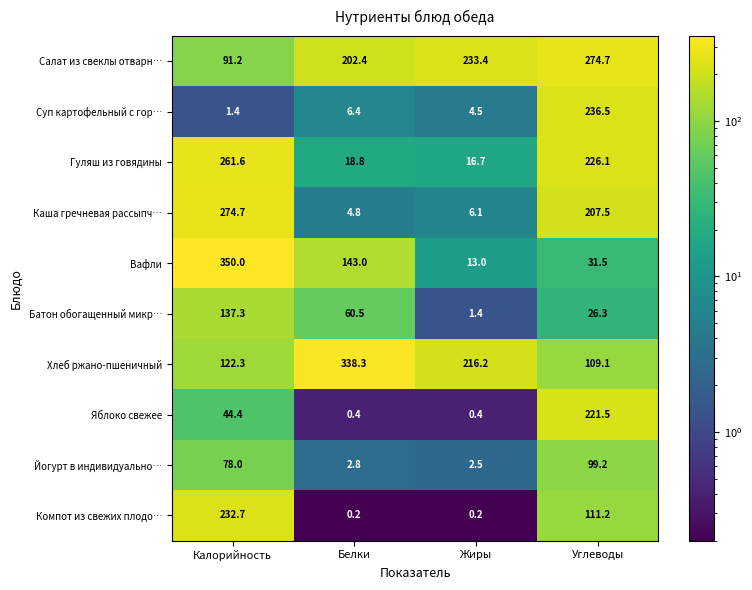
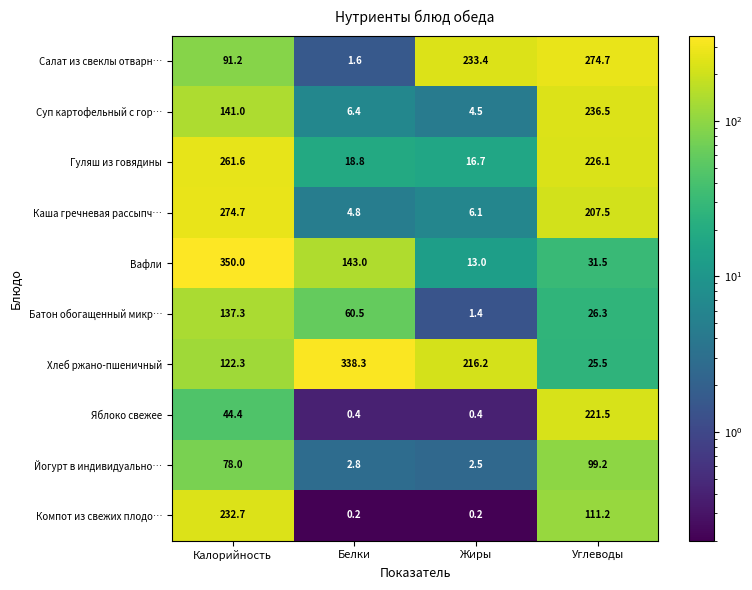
  {
    "Салат из свеклы отварн…": {
      "Калорийность": 91.2,
-     "Белки": 202.4,
+     "Белки": 1.6,
      "Жиры": 233.4,
      "Углеводы": 274.7
    },
    "Суп картофельный с гор…": {
-     "Калорийность": 1.4,
+     "Калорийность": 141.0,
      "Белки": 6.4,
      "Жиры": 4.5,
      "Углеводы": 236.5
    },
    "Гуляш из говядины": {
      "Калорийность": 261.6,
      "Белки": 18.8,
      "Жиры": 16.7,
      "Углеводы": 226.1
    },
    "Каша гречневая рассыпч…": {
      "Калорийность": 274.7,
      "Белки": 4.8,
      "Жиры": 6.1,
      "Углеводы": 207.5
    },
    "Вафли": {
      "Калорийность": 350.0,
      "Белки": 143.0,
      "Жиры": 13.0,
      "Углеводы": 31.5
    },
    "Батон обогащенный микр…": {
      "Калорийность": 137.3,
      "Белки": 60.5,
      "Жиры": 1.4,
      "Углеводы": 26.3
    },
    "Хлеб ржано-пшеничный": {
      "Калорийность": 122.3,
      "Белки": 338.3,
      "Жиры": 216.2,
-     "Углеводы": 109.1
+     "Углеводы": 25.5
    },
    "Яблоко свежее": {
      "Калорийность": 44.4,
      "Белки": 0.4,
      "Жиры": 0.4,
      "Углеводы": 221.5
    },
    "Йогурт в индивидуально…": {
      "Калорийность": 78.0,
      "Белки": 2.8,
      "Жиры": 2.5,
      "Углеводы": 99.2
    },
    "Компот из свежих плодо…": {
      "Калорийность": 232.7,
      "Белки": 0.2,
      "Жиры": 0.2,
      "Углеводы": 111.2
    }
  }
